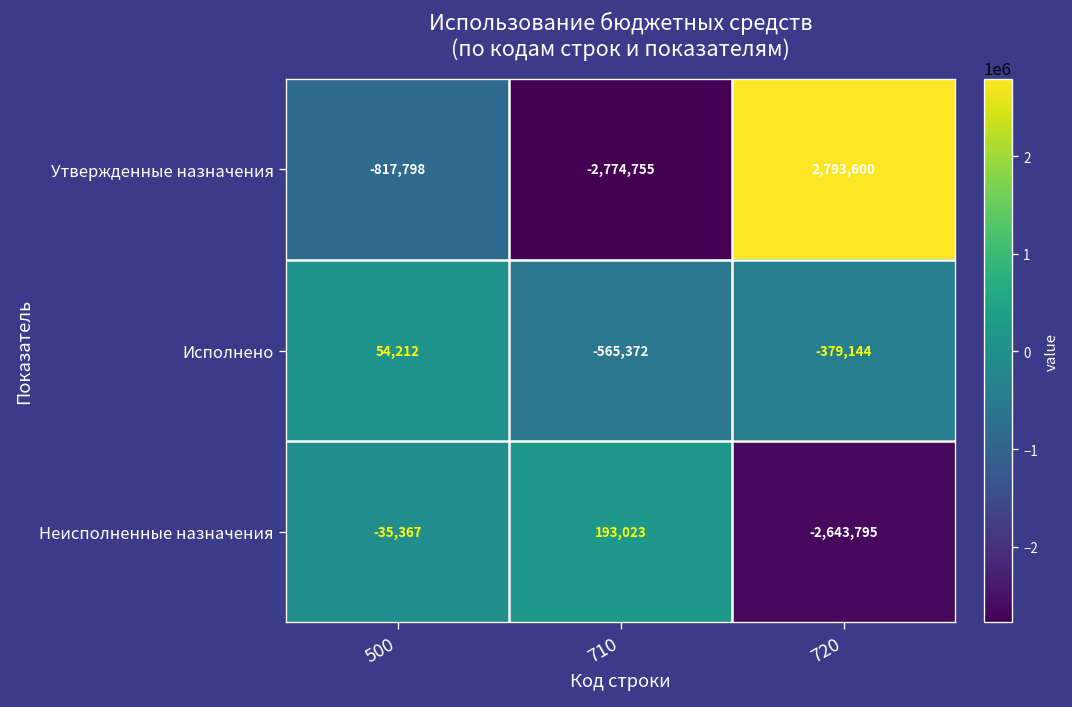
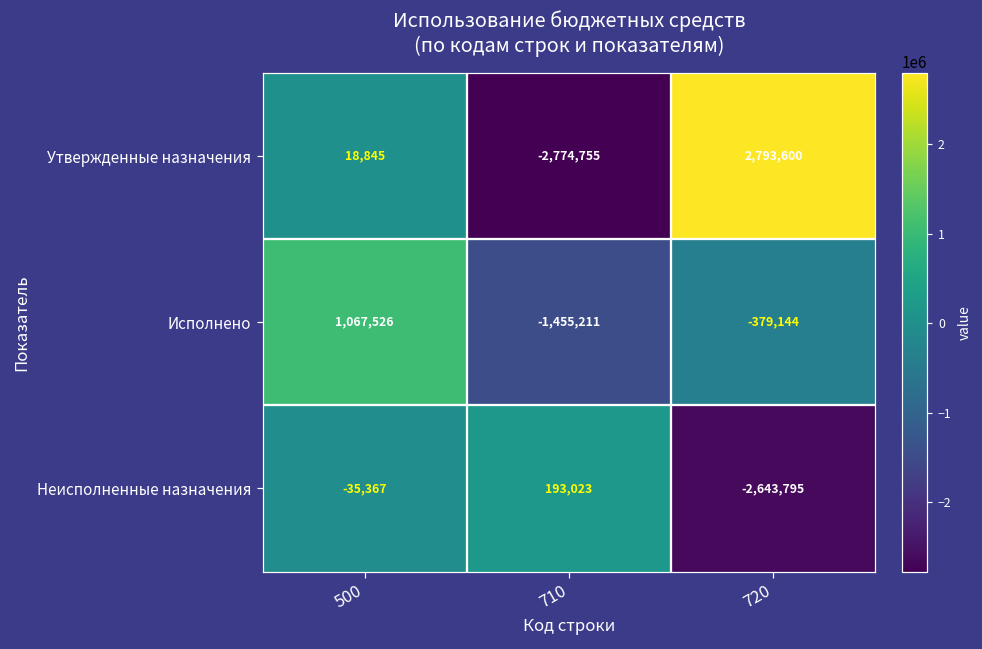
  {
    "Утвержденные назначения": {
-     "500": "-817,798",
+     "500": "18,845",
      "710": "-2,774,755",
      "720": "2,793,600"
    },
    "Исполнено": {
-     "500": "54,212",
-     "710": "-565,372",
+     "500": "1,067,526",
+     "710": "-1,455,211",
      "720": "-379,144"
    },
    "Неисполненные назначения": {
      "500": "-35,367",
      "710": "193,023",
      "720": "-2,643,795"
    }
  }
